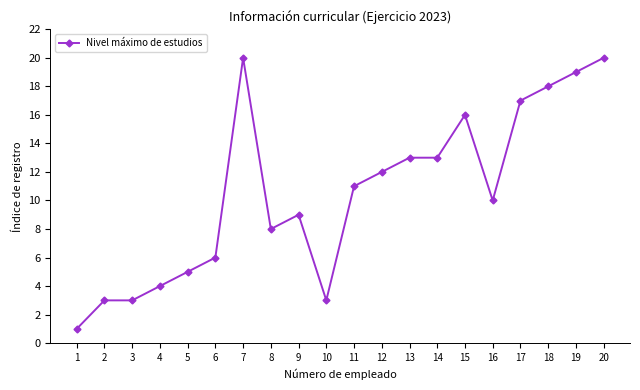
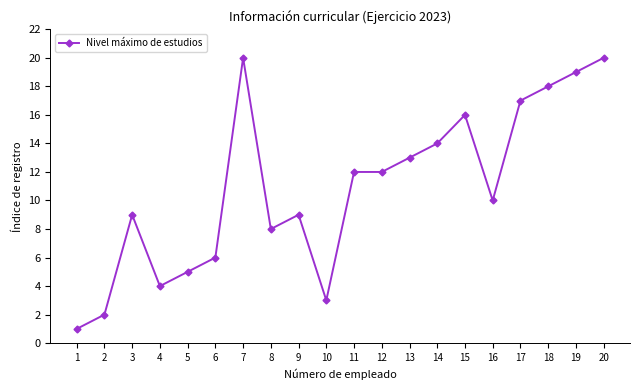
  {
    "1": 1,
-   "2": 3,
-   "3": 3,
+   "2": 2,
+   "3": 9,
    "4": 4,
    "5": 5,
    "6": 6,
    "7": 20,
    "8": 8,
    "9": 9,
    "10": 3,
-   "11": 11,
+   "11": 12,
    "12": 12,
    "13": 13,
-   "14": 13,
+   "14": 14,
    "15": 16,
    "16": 10,
    "17": 17,
    "18": 18,
    "19": 19,
    "20": 20
  }
